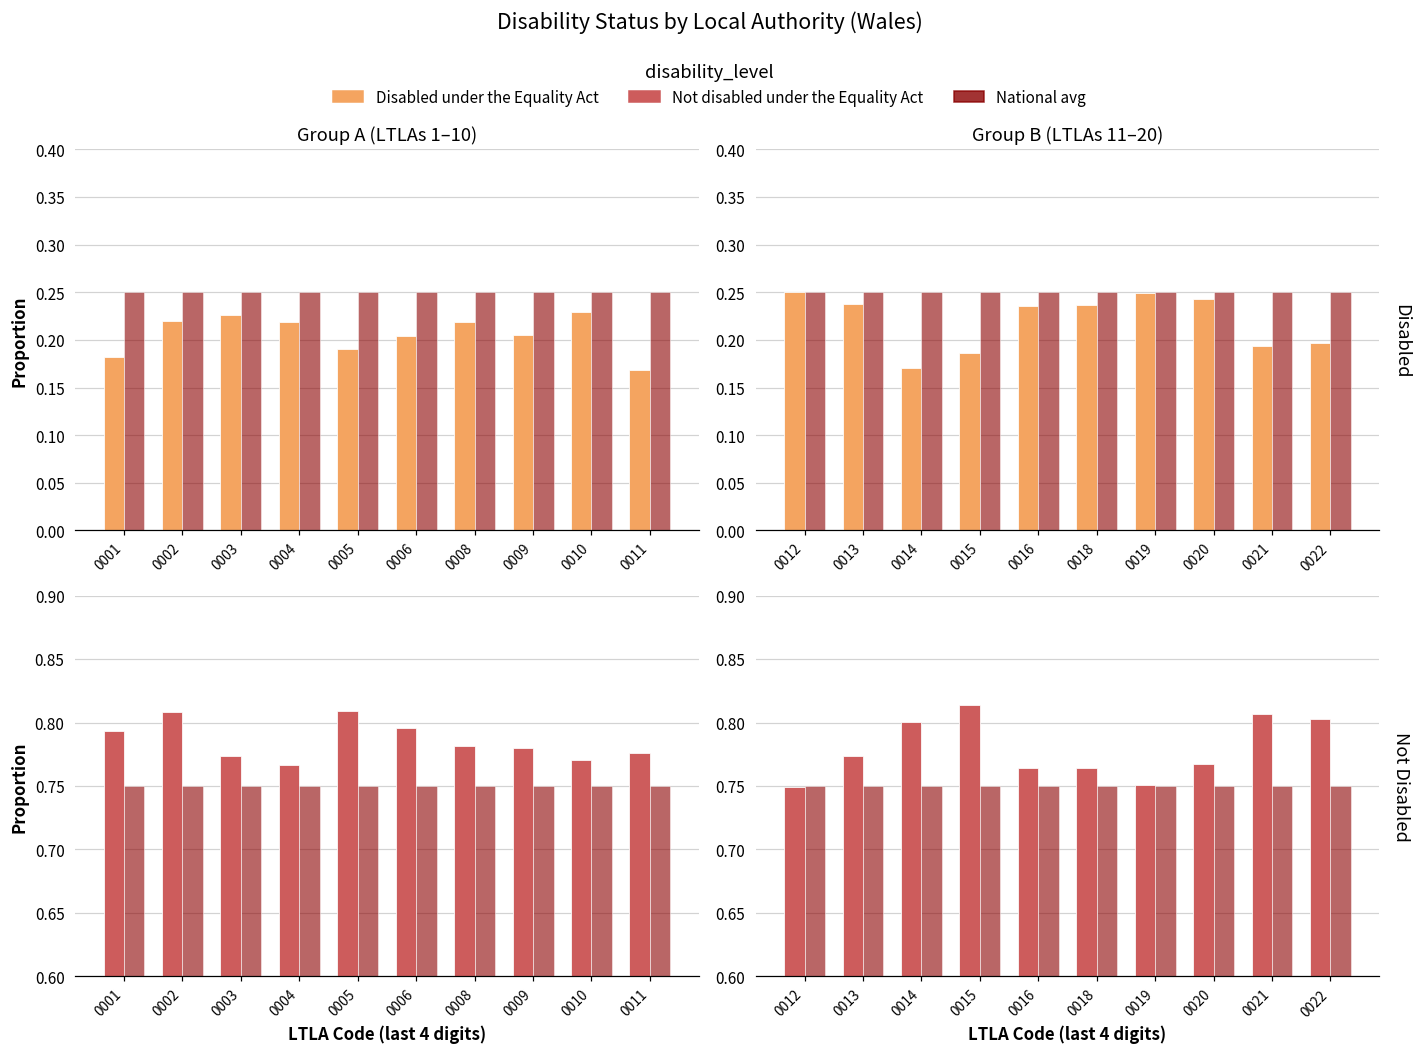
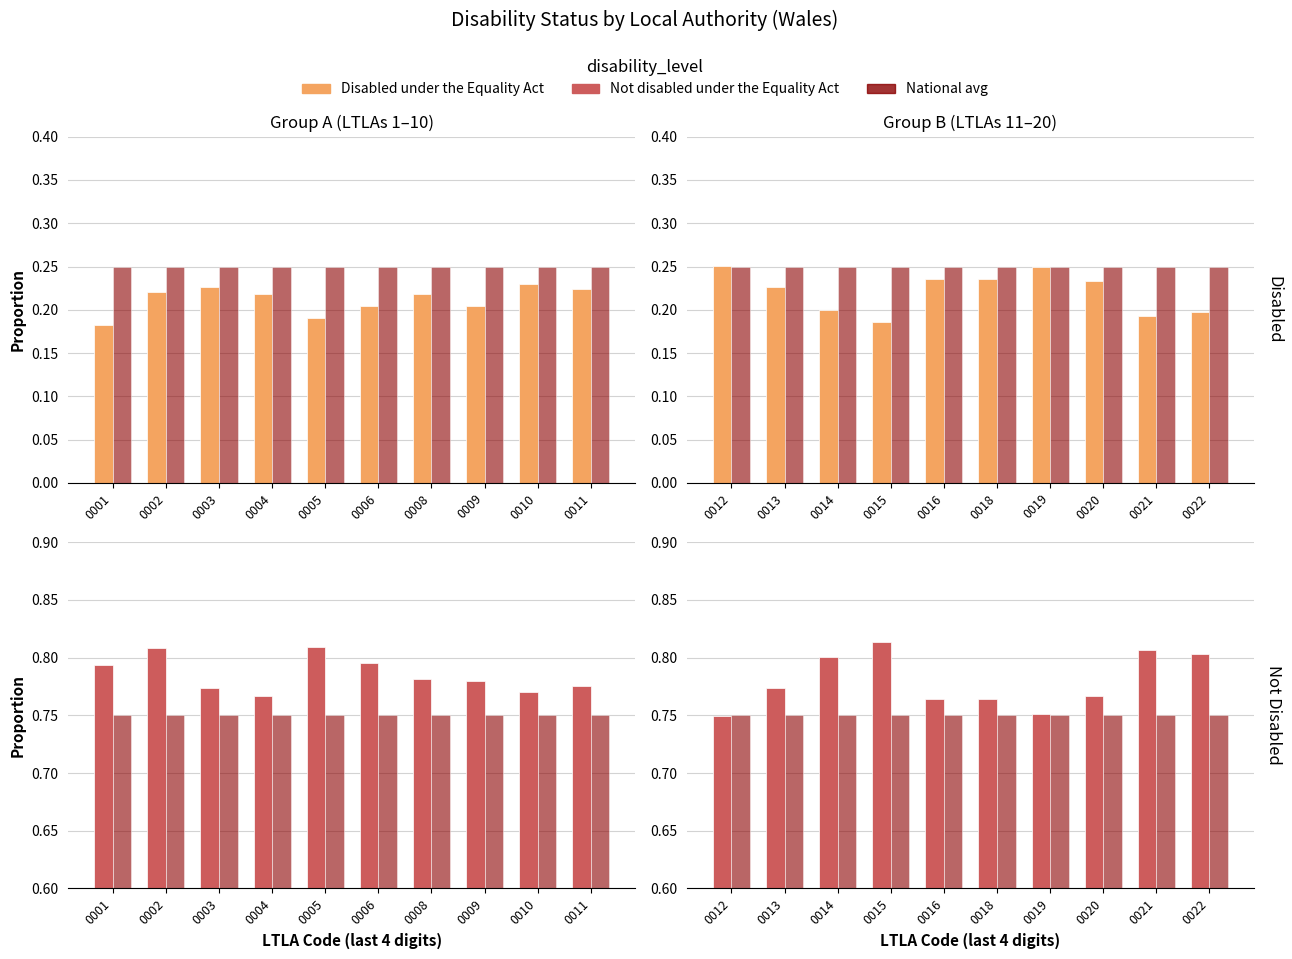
  {
    "Group A (LTLAs 1–10)": {
      "Disabled under the Equality Act": {
        "0001": 0.18,
        "0002": 0.22,
        "0003": 0.23,
        "0004": 0.22,
        "0005": 0.19,
        "0006": 0.20,
        "0008": 0.22,
        "0009": 0.21,
        "0010": 0.23,
-       "0011": 0.17
+       "0011": 0.22
      }
    },
    "Group B (LTLAs 11–20)": {
      "Disabled under the Equality Act": {
        "0012": 0.25,
-       "0013": 0.24,
-       "0014": 0.17,
+       "0013": 0.23,
+       "0014": 0.20,
        "0015": 0.19,
        "0016": 0.24,
        "0018": 0.24,
        "0019": 0.25,
-       "0020": 0.24,
+       "0020": 0.23,
        "0021": 0.19,
        "0022": 0.20
      }
    }
  }
